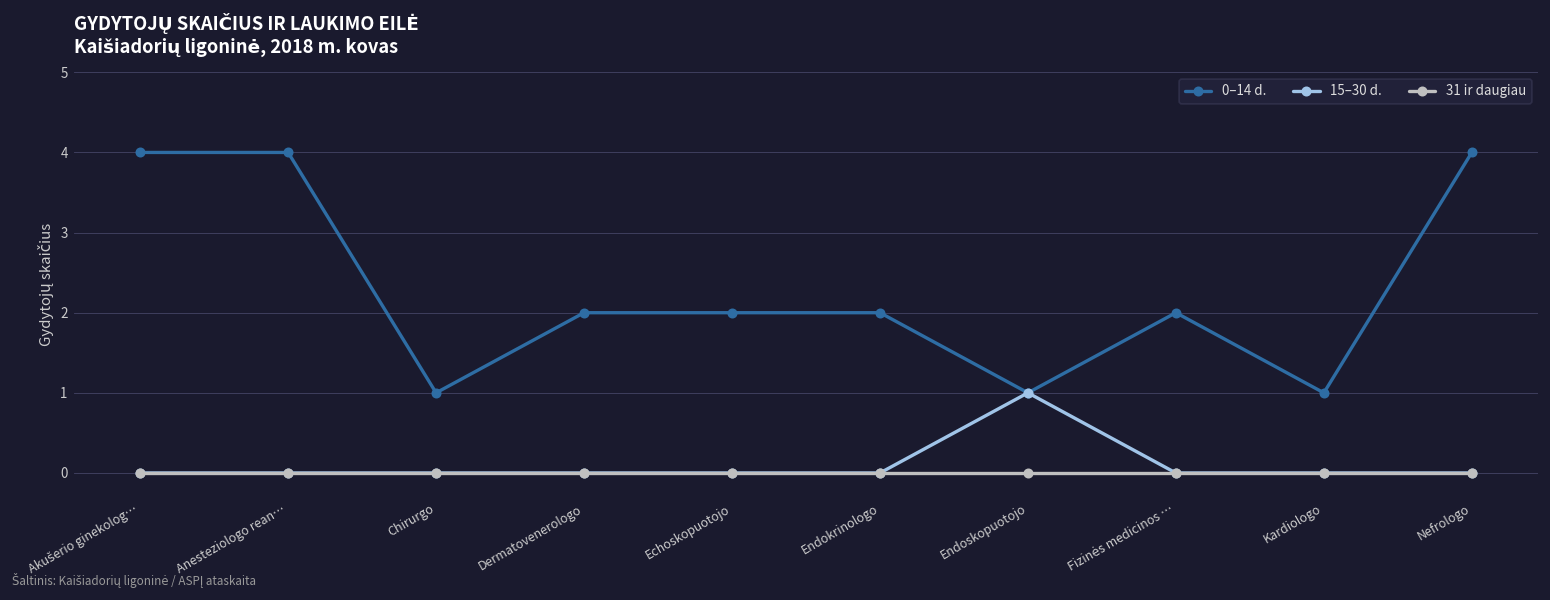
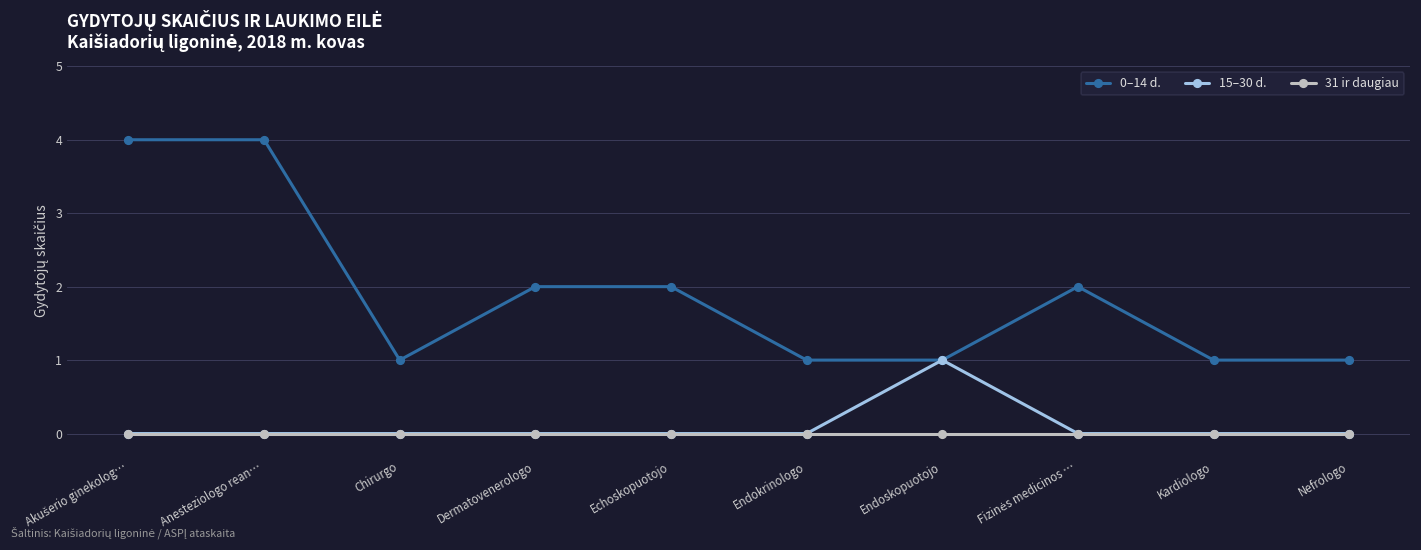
  {
    "0–14 d.": {
      "Akušerio ginekolog…": 4,
      "Anesteziologo rean…": 4,
      "Chirurgo": 1,
      "Dermatovenerologo": 2,
      "Echoskopuotojo": 2,
-     "Endokrinologo": 2,
+     "Endokrinologo": 1,
      "Fizinės medicinos …": 2,
      "Kardiologo": 1,
-     "Nefrologo": 4
+     "Nefrologo": 1
    }
  }
